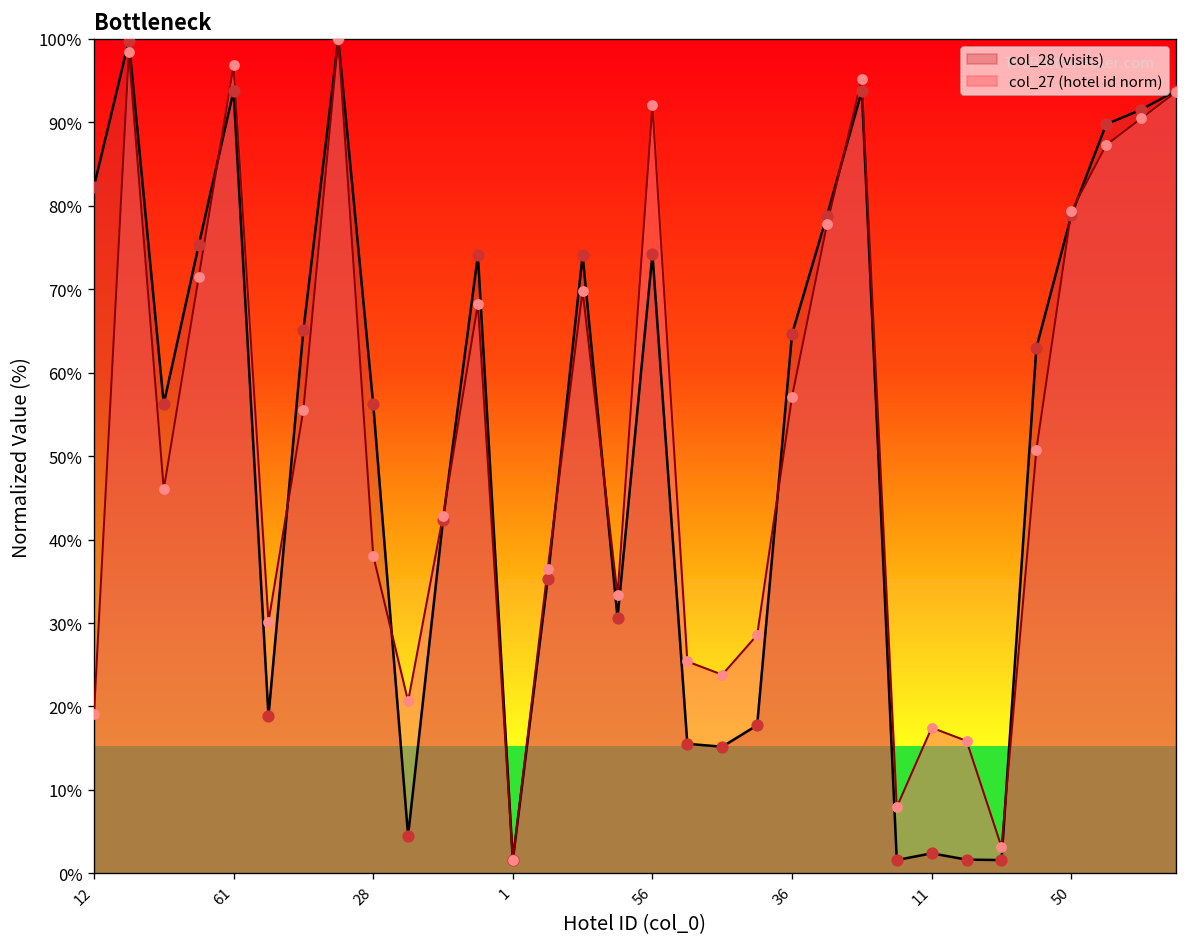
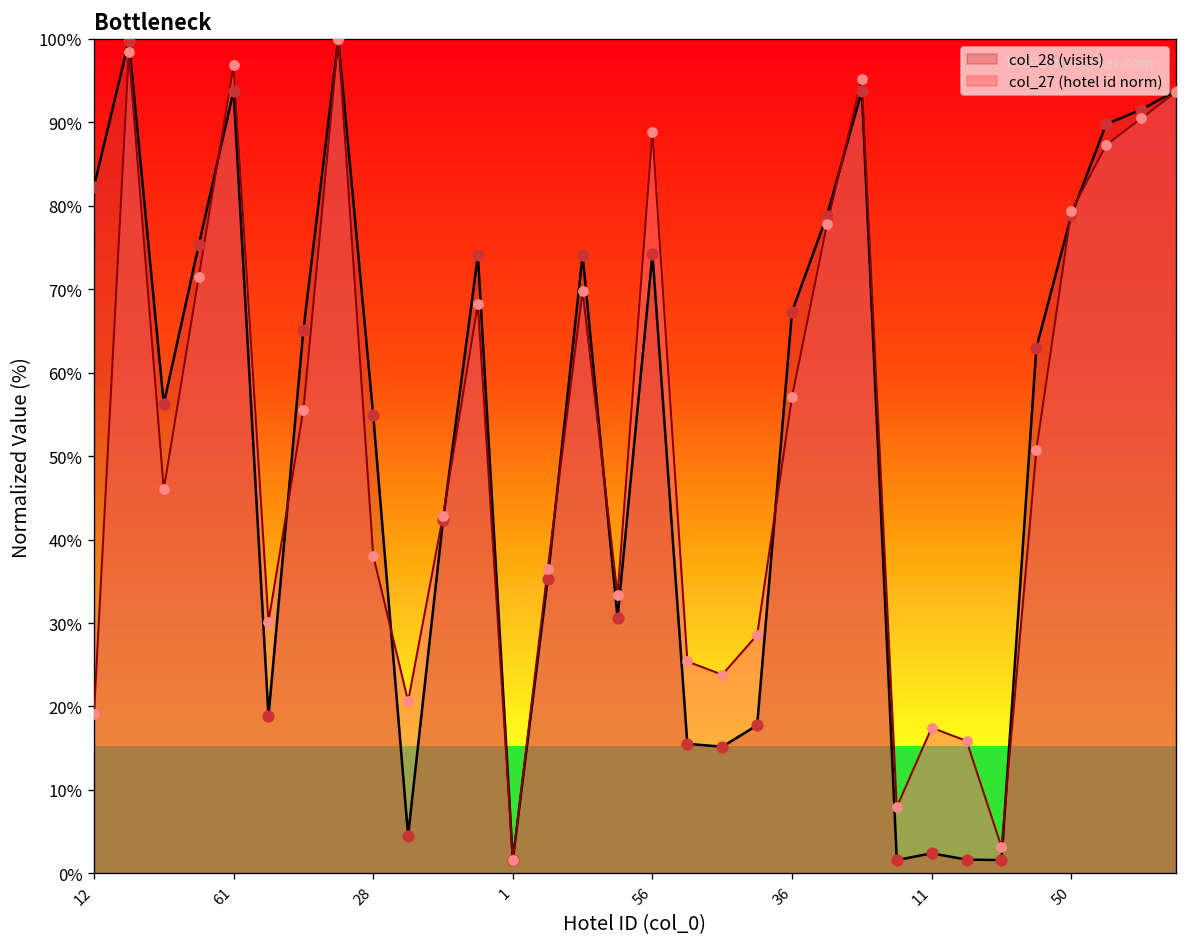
  {
    "col_28 (visits)": {
      "12": "82%",
      "61": "94%",
-     "28": "56%",
+     "28": "55%",
      "56": "74%",
-     "36": "65%",
+     "36": "67%",
      "11": "2%",
      "50": "79%"
    },
    "col_27 (hotel id norm)": {
      "12": "19%",
      "61": "97%",
      "28": "38%",
-     "56": "92%",
+     "56": "89%",
      "36": "57%",
      "11": "17%",
      "50": "79%"
    }
  }
